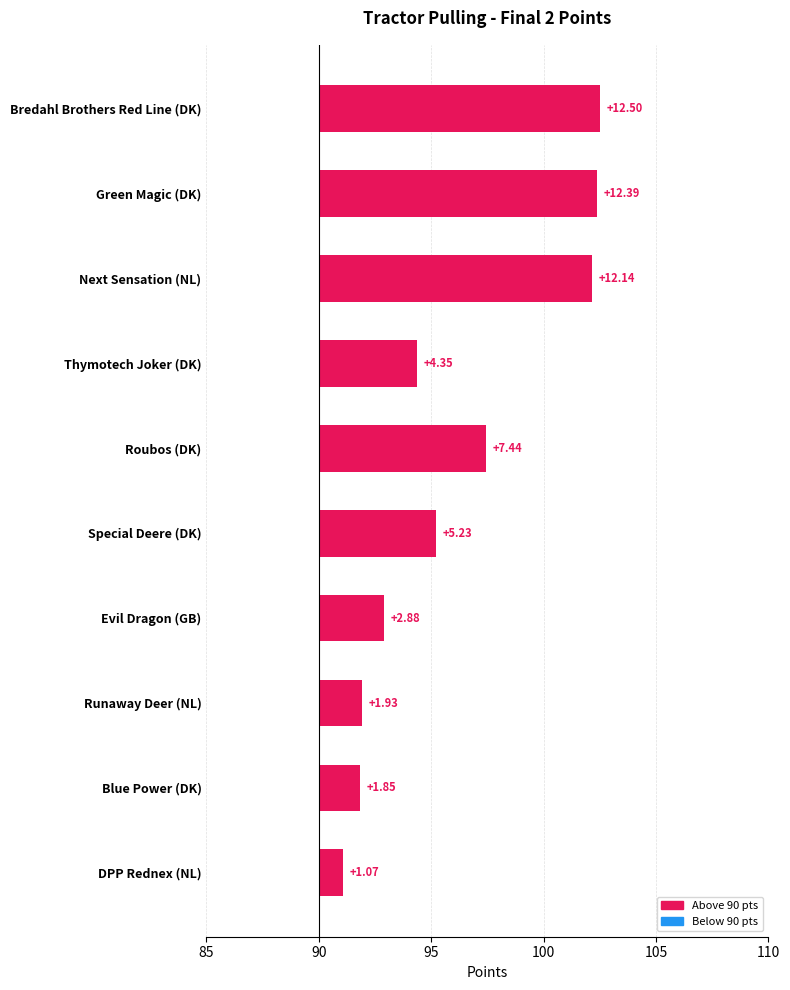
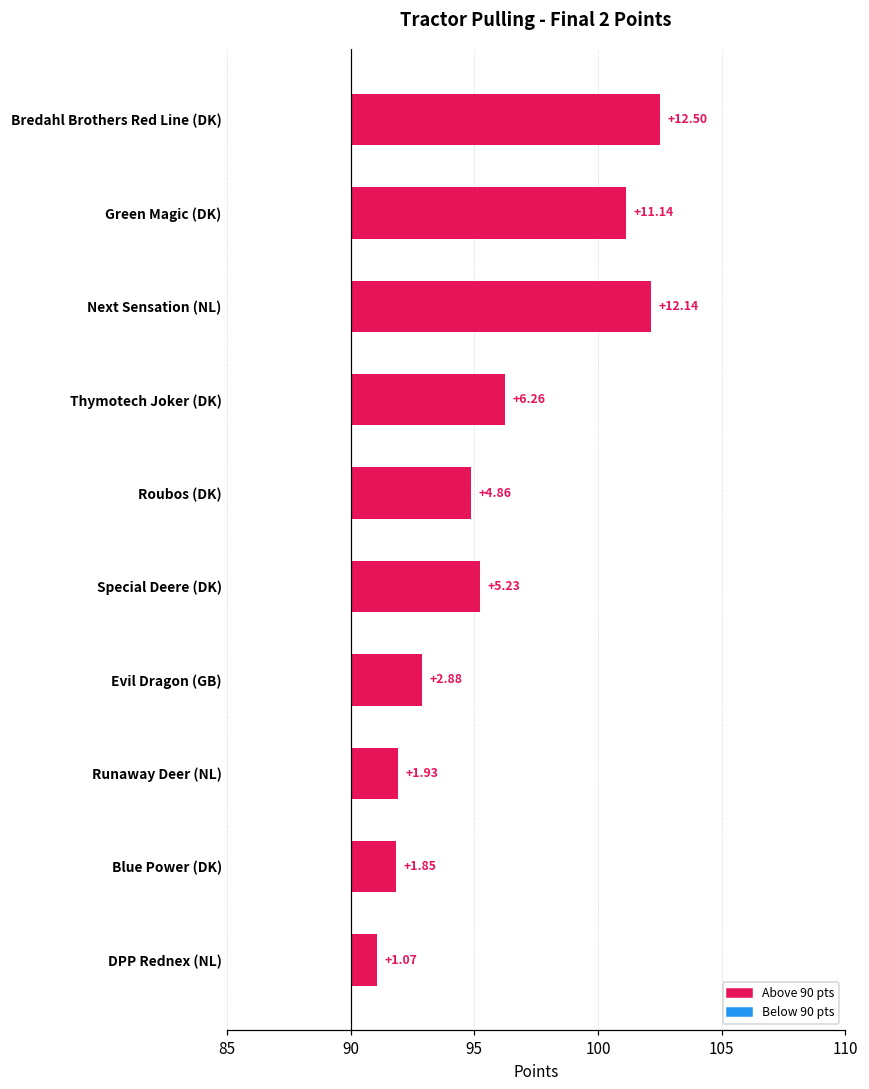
  {
    "Bredahl Brothers Red Line (DK)": "+12.50",
-   "Green Magic (DK)": "+12.39",
+   "Green Magic (DK)": "+11.14",
    "Next Sensation (NL)": "+12.14",
-   "Thymotech Joker (DK)": "+4.35",
-   "Roubos (DK)": "+7.44",
+   "Thymotech Joker (DK)": "+6.26",
+   "Roubos (DK)": "+4.86",
    "Special Deere (DK)": "+5.23",
    "Evil Dragon (GB)": "+2.88",
    "Runaway Deer (NL)": "+1.93",
    "Blue Power (DK)": "+1.85",
    "DPP Rednex (NL)": "+1.07"
  }
